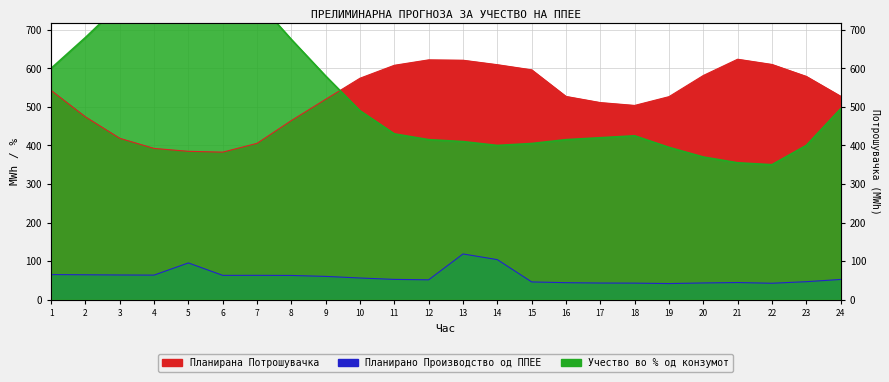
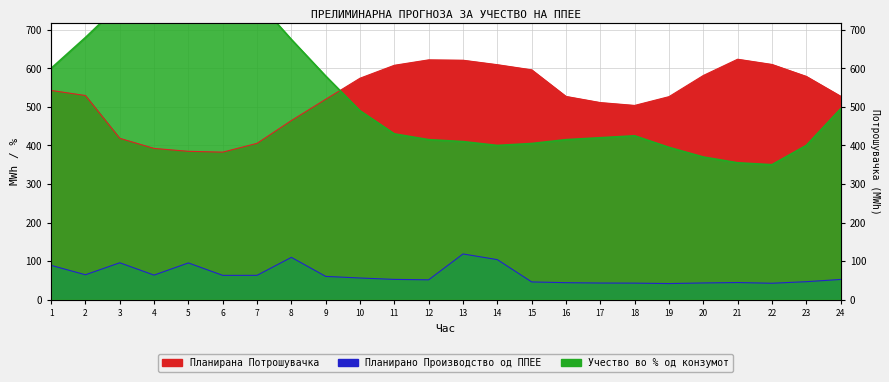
  {
    "Планирана Потрошувачка": {
      "1": 540,
-     "2": 470,
+     "2": 530,
      "3": 420,
      "4": 390,
      "5": 380,
      "6": 380,
      "7": 410,
      "8": 460,
      "9": 520,
      "10": 570,
      "11": 610,
      "12": 620,
      "13": 620,
      "14": 610,
      "15": 600,
      "16": 530,
      "17": 510,
      "18": 500,
      "19": 530,
      "20": 580,
      "21": 620,
      "22": 610,
      "23": 580,
      "24": 530
    },
    "Планирано Производство од ППЕЕ": {
-     "1": 60,
+     "1": 90,
      "2": 60,
-     "3": 60,
+     "3": 100,
      "4": 60,
      "5": 100,
      "6": 60,
      "7": 60,
-     "8": 60,
+     "8": 110,
      "9": 60,
      "10": 60,
      "11": 50,
      "12": 50,
      "13": 120,
      "14": 100,
      "15": 50,
      "16": 40,
      "17": 40,
      "18": 40,
      "19": 40,
      "20": 40,
      "21": 40,
      "22": 40,
      "23": 50,
      "24": 50
    }
  }
